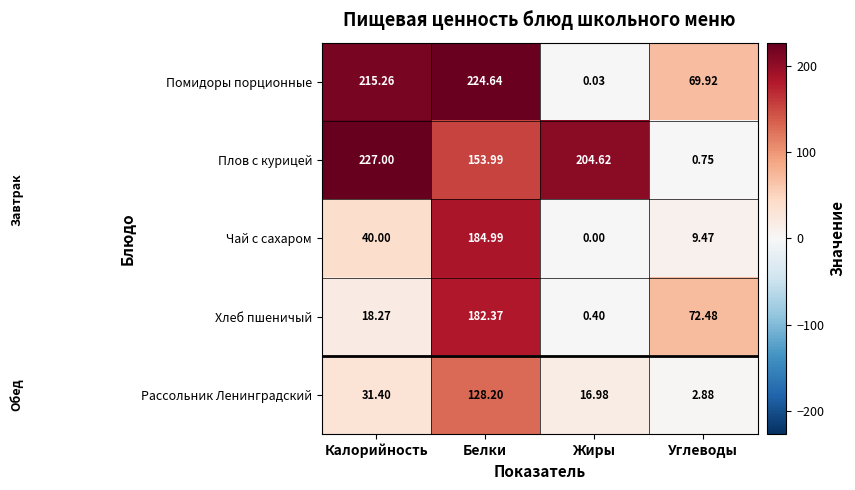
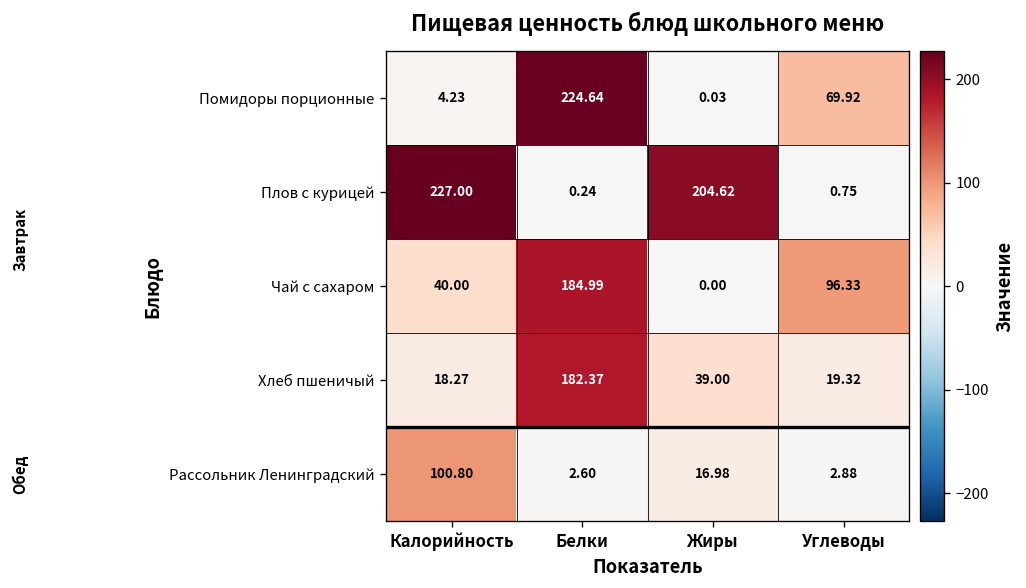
  {
    "Помидоры порционные": {
-     "Калорийность": 215.26,
+     "Калорийность": 4.23,
      "Белки": 224.64,
      "Жиры": 0.03,
      "Углеводы": 69.92
    },
    "Плов с курицей": {
      "Калорийность": 227.00,
-     "Белки": 153.99,
+     "Белки": 0.24,
      "Жиры": 204.62,
      "Углеводы": 0.75
    },
    "Чай с сахаром": {
      "Калорийность": 40.00,
      "Белки": 184.99,
      "Жиры": 0.00,
-     "Углеводы": 9.47
+     "Углеводы": 96.33
    },
    "Хлеб пшеничый": {
      "Калорийность": 18.27,
      "Белки": 182.37,
-     "Жиры": 0.40,
-     "Углеводы": 72.48
+     "Жиры": 39.00,
+     "Углеводы": 19.32
    },
    "Рассольник Ленинградский": {
-     "Калорийность": 31.40,
-     "Белки": 128.20,
+     "Калорийность": 100.80,
+     "Белки": 2.60,
      "Жиры": 16.98,
      "Углеводы": 2.88
    }
  }
